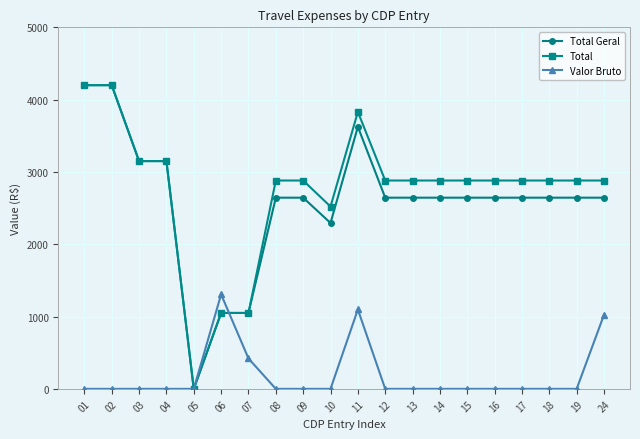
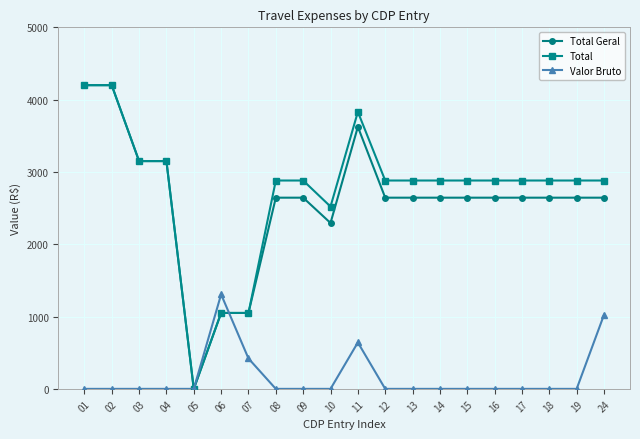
  {
    "Valor Bruto": {
      "01": 0,
      "02": 0,
      "03": 0,
      "04": 0,
      "06": 1300,
      "07": 400,
      "08": 0,
      "09": 0,
      "10": 0,
-     "11": 1100,
+     "11": 600,
      "12": 0,
      "13": 0,
      "14": 0,
      "15": 0,
      "16": 0,
      "17": 0,
      "18": 0,
      "19": 0,
      "24": 1000
    }
  }
